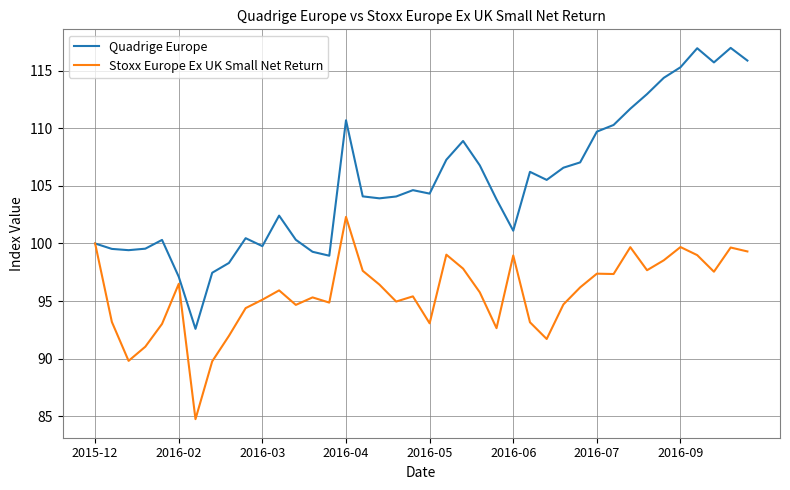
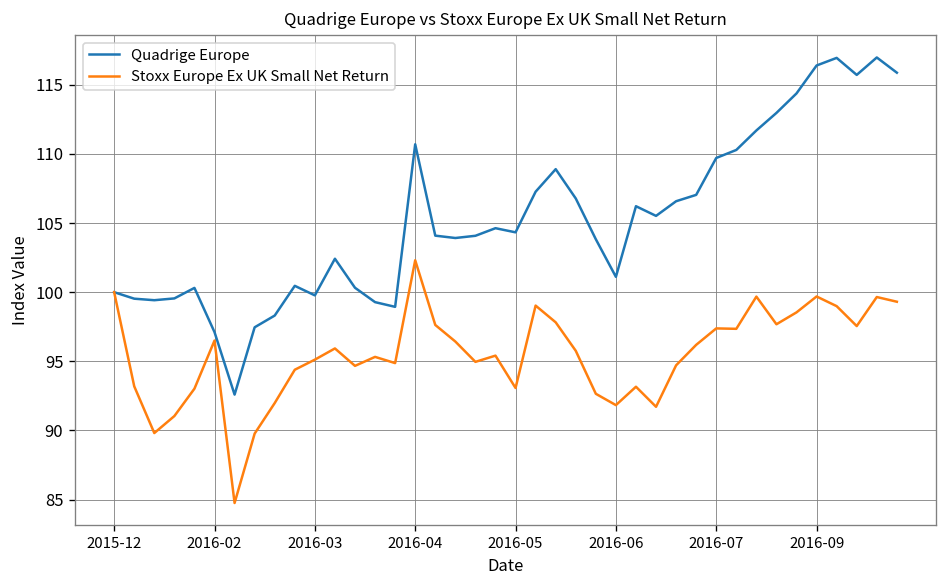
  {
    "Quadrige Europe": {
      "2016-02": 97.1,
      "2016-03": 99.8,
      "2016-04": 110.7,
      "2016-05": 104.3,
      "2016-06": 101.1,
      "2016-07": 109.7,
-     "2016-09": 115.3
+     "2016-09": 116.4
    },
    "Stoxx Europe Ex UK Small Net Return": {
      "2016-02": 96.5,
      "2016-03": 95.1,
      "2016-04": 102.3,
      "2016-05": 93.1,
-     "2016-06": 99.0,
+     "2016-06": 91.8,
      "2016-07": 97.4,
      "2016-09": 99.7
    }
  }
